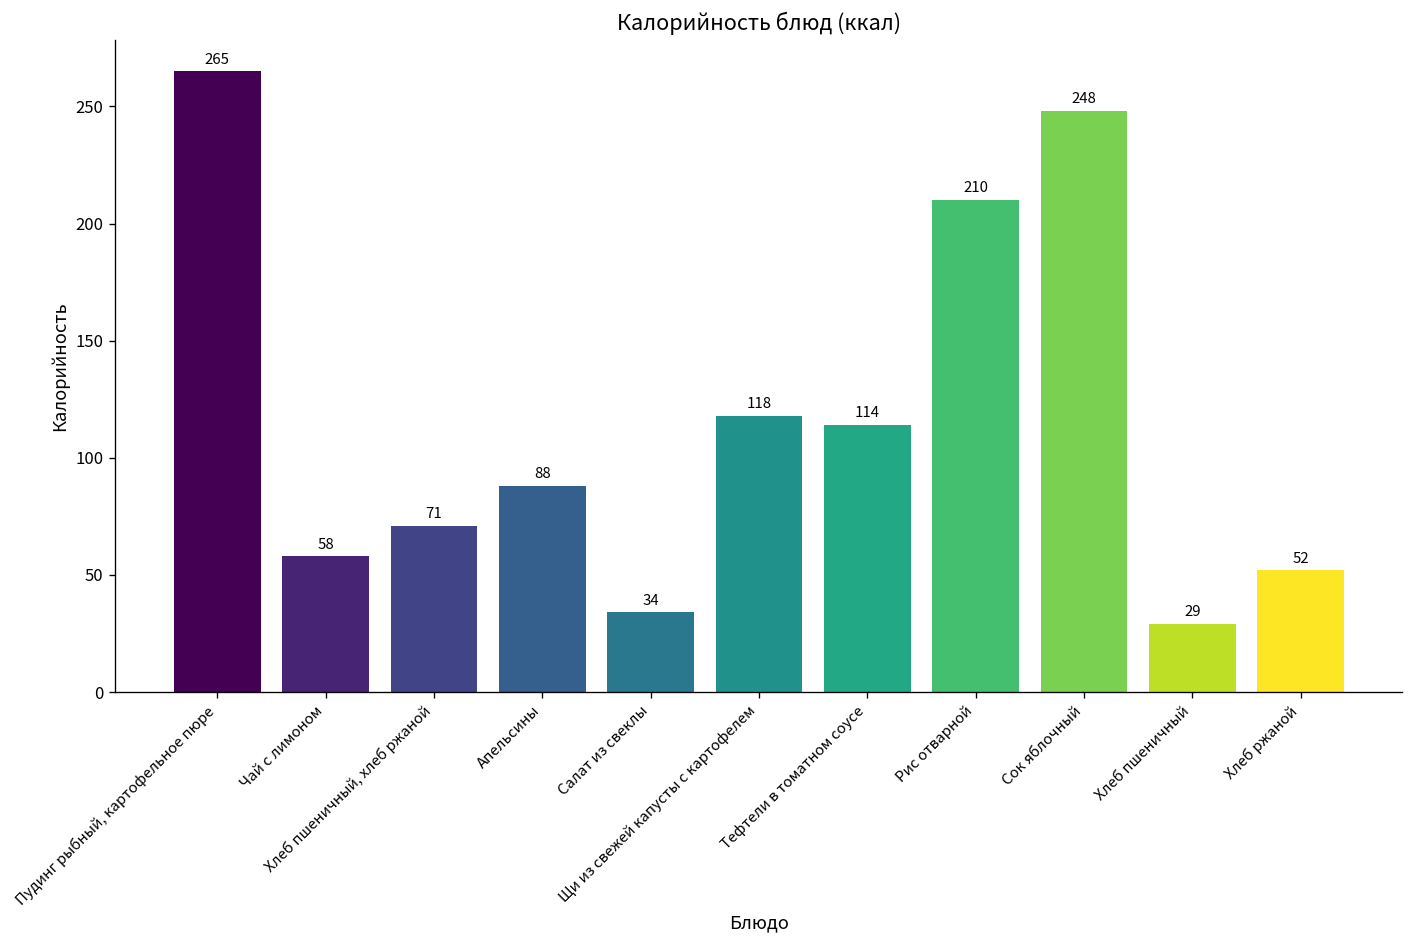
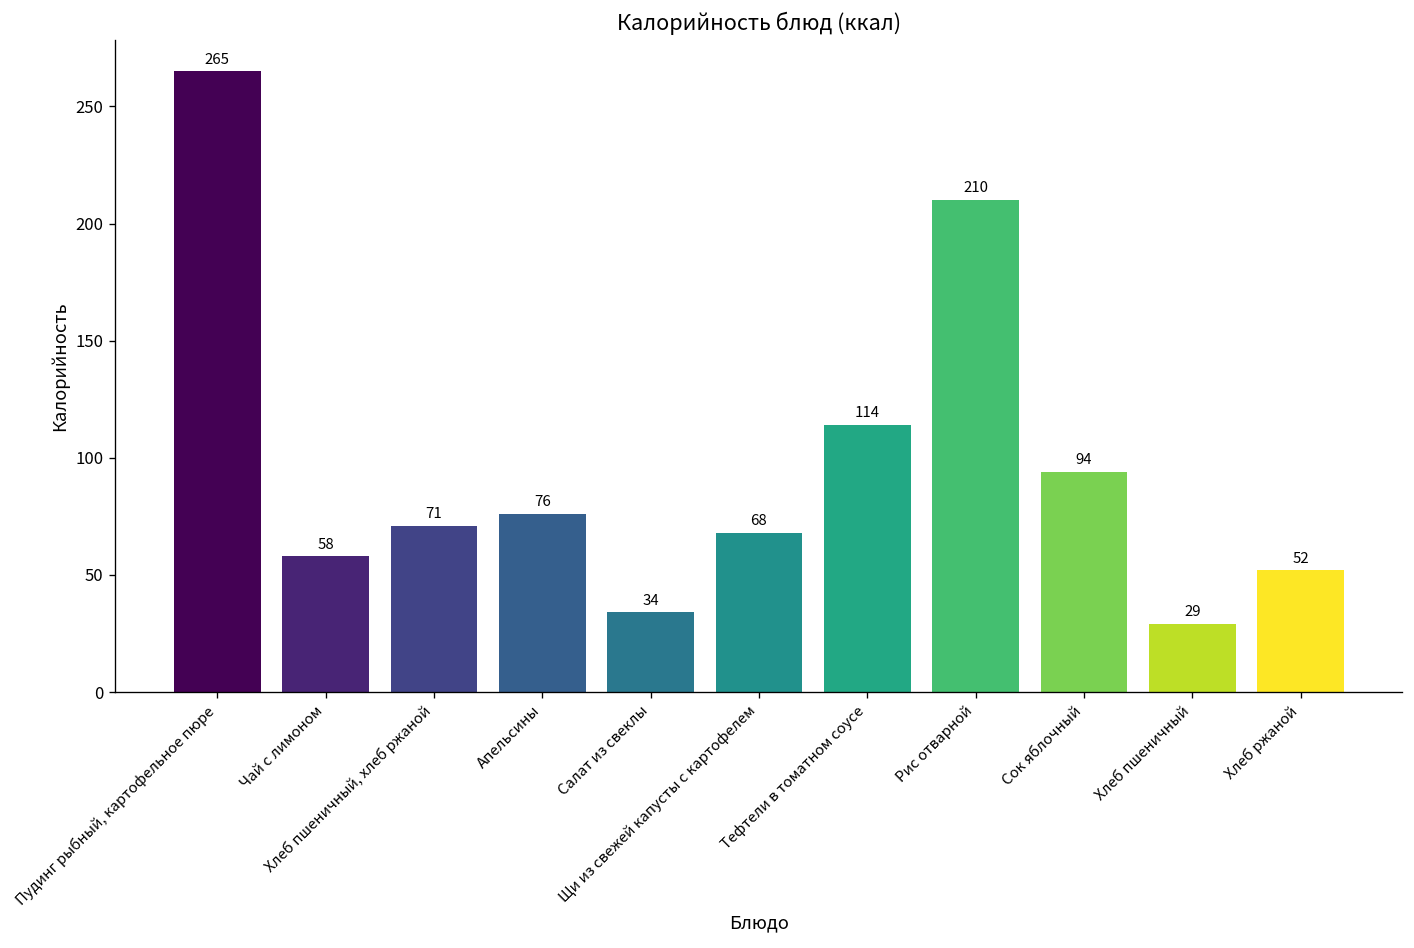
  {
    "Пудинг рыбный, картофельное пюре": 265,
    "Чай с лимоном": 58,
    "Хлеб пшеничный, хлеб ржаной": 71,
-   "Апельсины": 88,
+   "Апельсины": 76,
    "Салат из свеклы": 34,
-   "Щи из свежей капусты с картофелем": 118,
+   "Щи из свежей капусты с картофелем": 68,
    "Тефтели в томатном соусе": 114,
    "Рис отварной": 210,
-   "Сок яблочный": 248,
+   "Сок яблочный": 94,
    "Хлеб пшеничный": 29,
    "Хлеб ржаной": 52
  }
